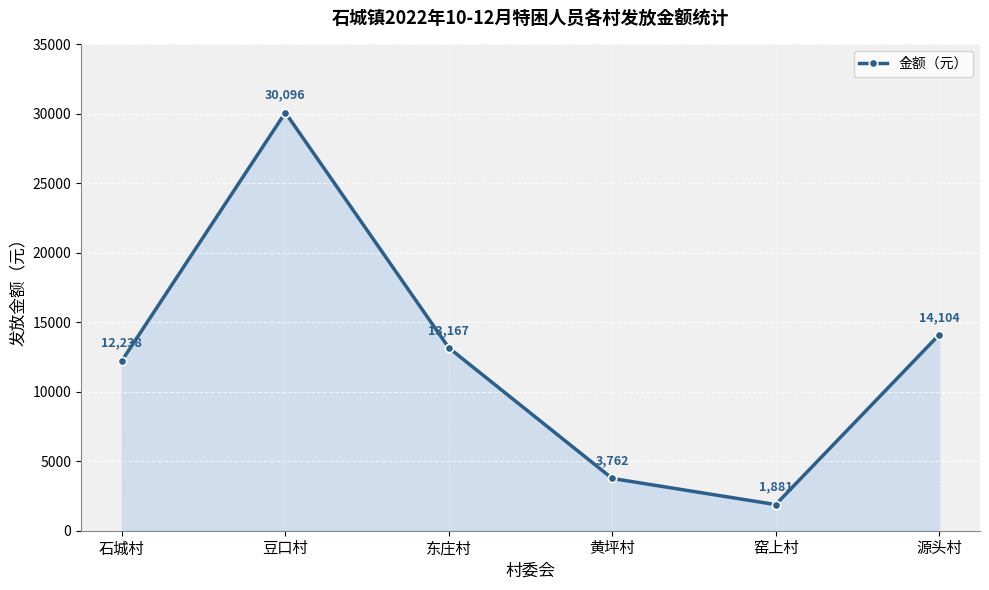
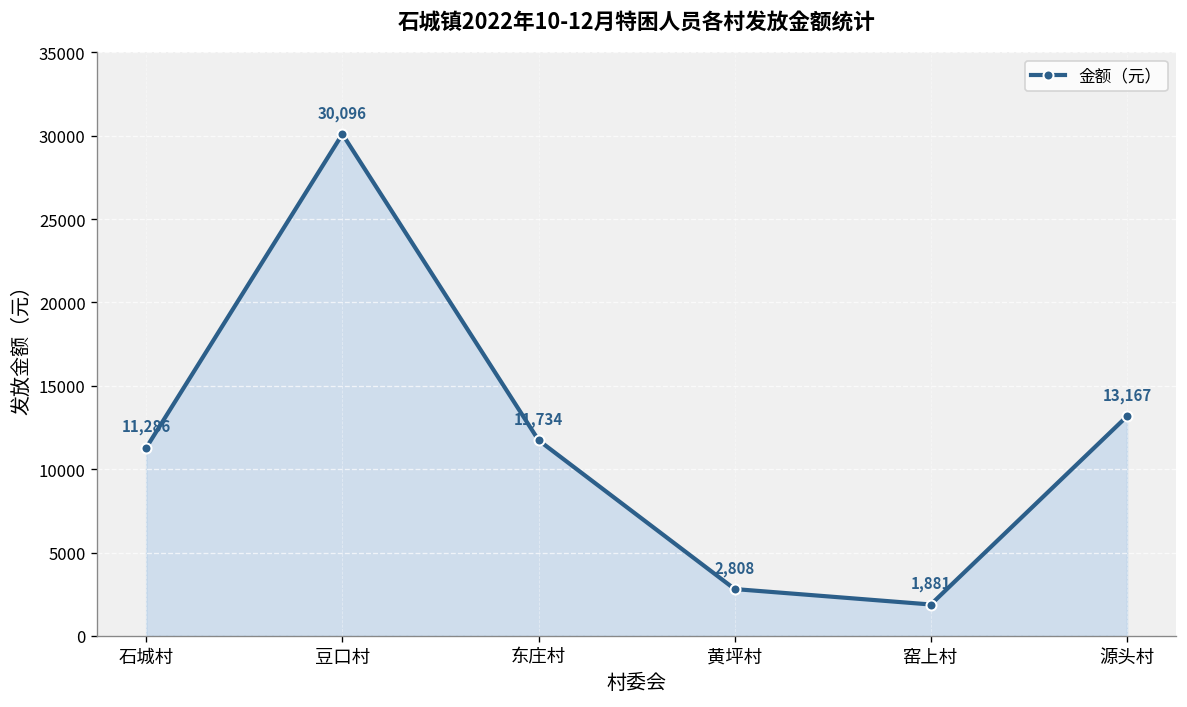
  {
-   "石城村": "12,238",
+   "石城村": "11,286",
    "豆口村": "30,096",
-   "东庄村": "13,167",
-   "黄坪村": "3,762",
+   "东庄村": "11,734",
+   "黄坪村": "2,808",
    "窑上村": "1,881",
-   "源头村": "14,104"
+   "源头村": "13,167"
  }
